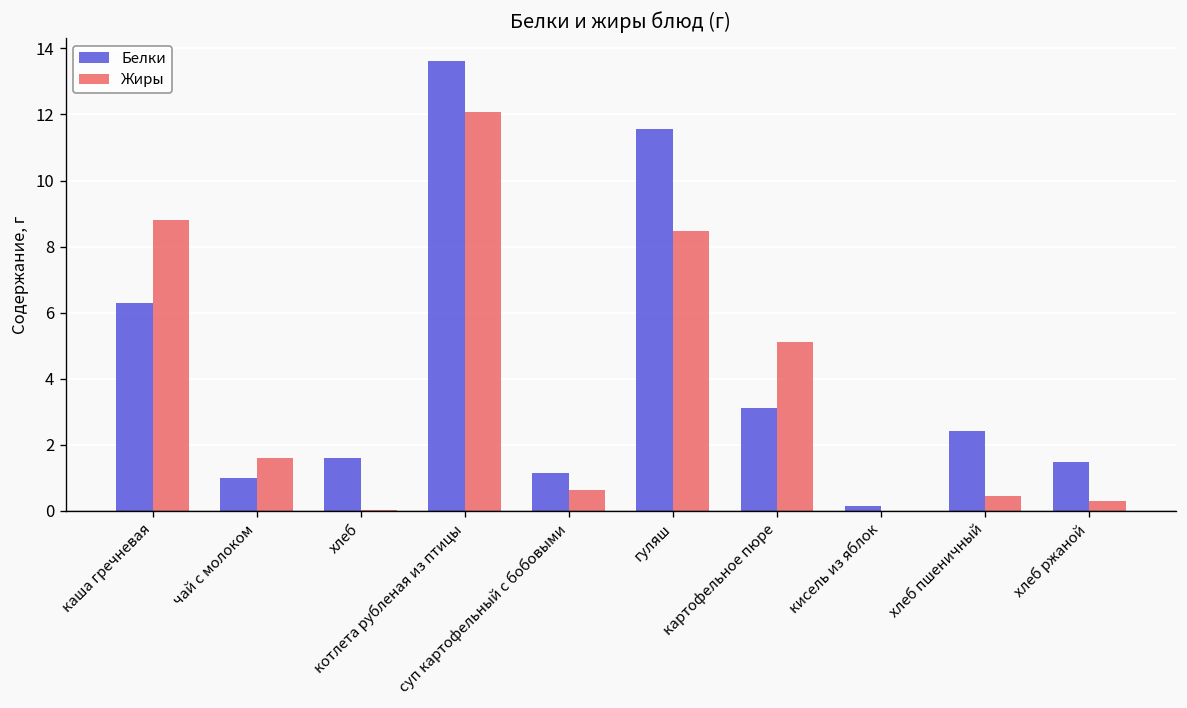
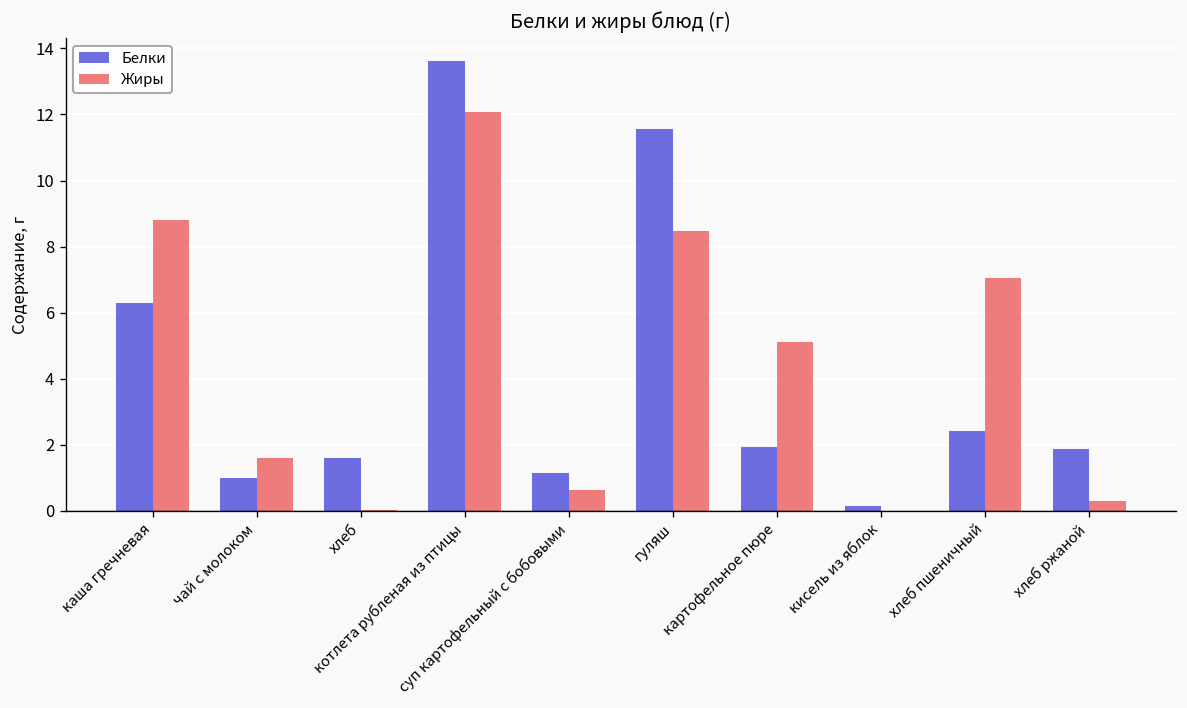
  {
    "Белки": {
      "каша гречневая": 6.3,
      "чай с молоком": 1.0,
      "хлеб": 1.6,
      "котлета рубленая из птицы": 13.6,
      "суп картофельный с бобовыми": 1.1,
      "гуляш": 11.6,
-     "картофельное пюре": 3.1,
+     "картофельное пюре": 1.9,
      "кисель из яблок": 0.1,
      "хлеб пшеничный": 2.4,
-     "хлеб ржаной": 1.5
+     "хлеб ржаной": 1.9
    },
    "Жиры": {
      "каша гречневая": 8.8,
      "чай с молоком": 1.6,
      "котлета рубленая из птицы": 12.1,
      "суп картофельный с бобовыми": 0.6,
      "гуляш": 8.5,
      "картофельное пюре": 5.1,
      "кисель из яблок": 0.0,
-     "хлеб пшеничный": 0.5,
+     "хлеб пшеничный": 7.1,
      "хлеб ржаной": 0.3
    }
  }
